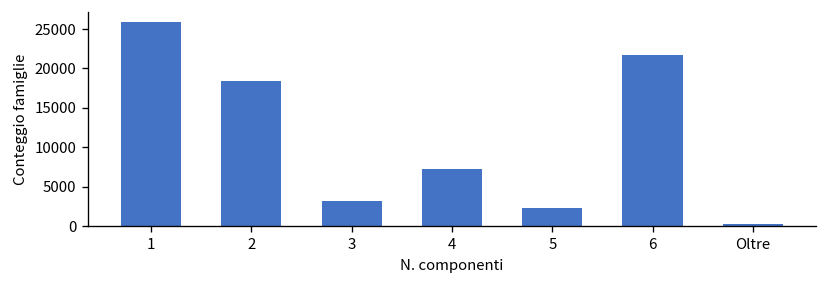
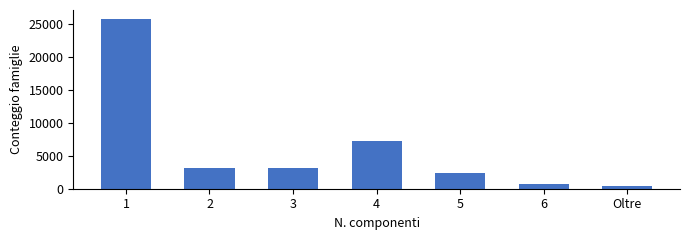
  {
    "1": 26000,
-   "2": 18000,
+   "2": 3000,
    "3": 3000,
    "4": 7000,
    "5": 2000,
-   "6": 22000
+   "6": 1000
  }
